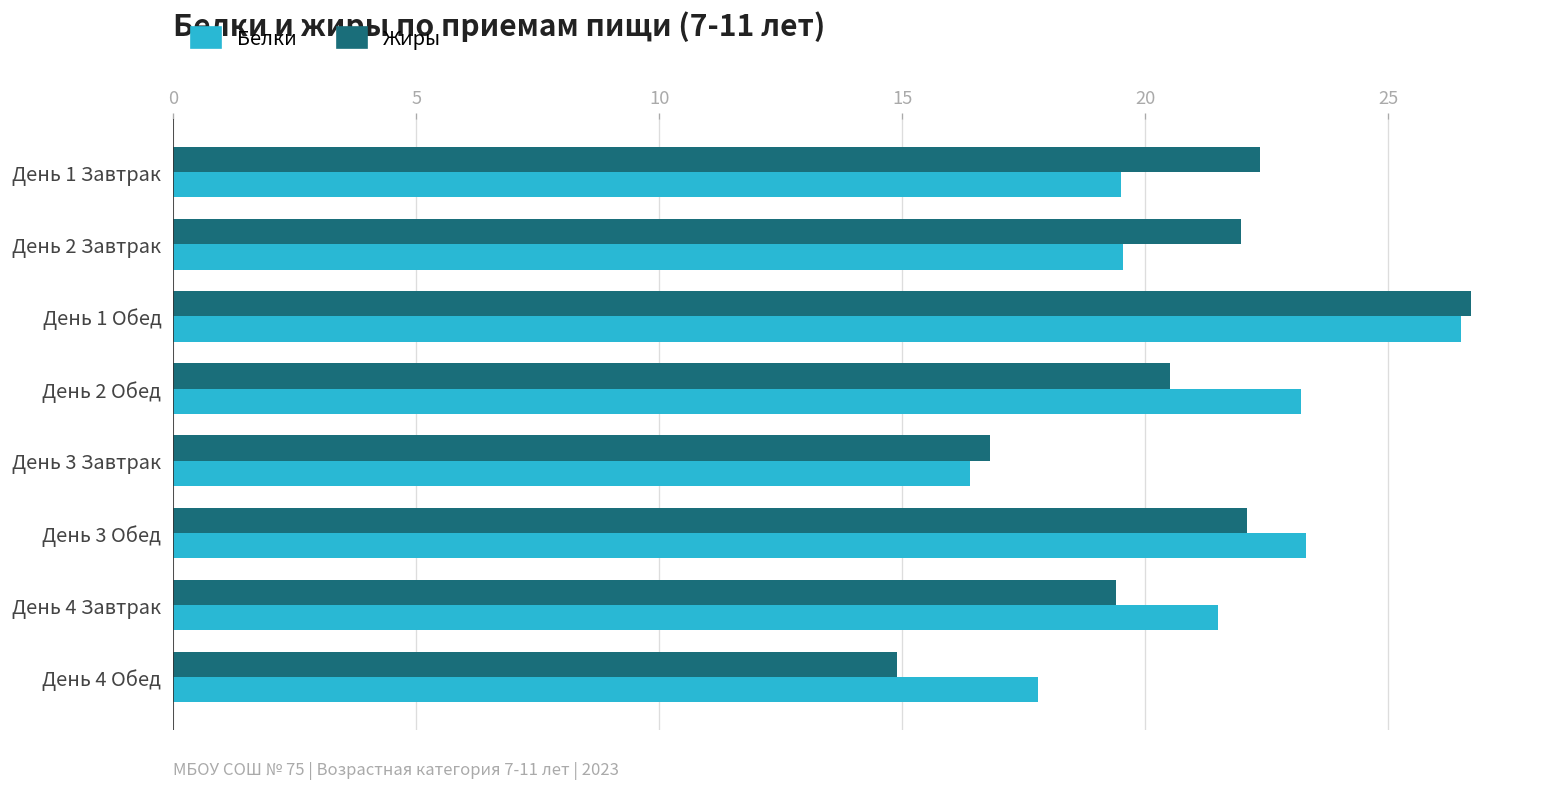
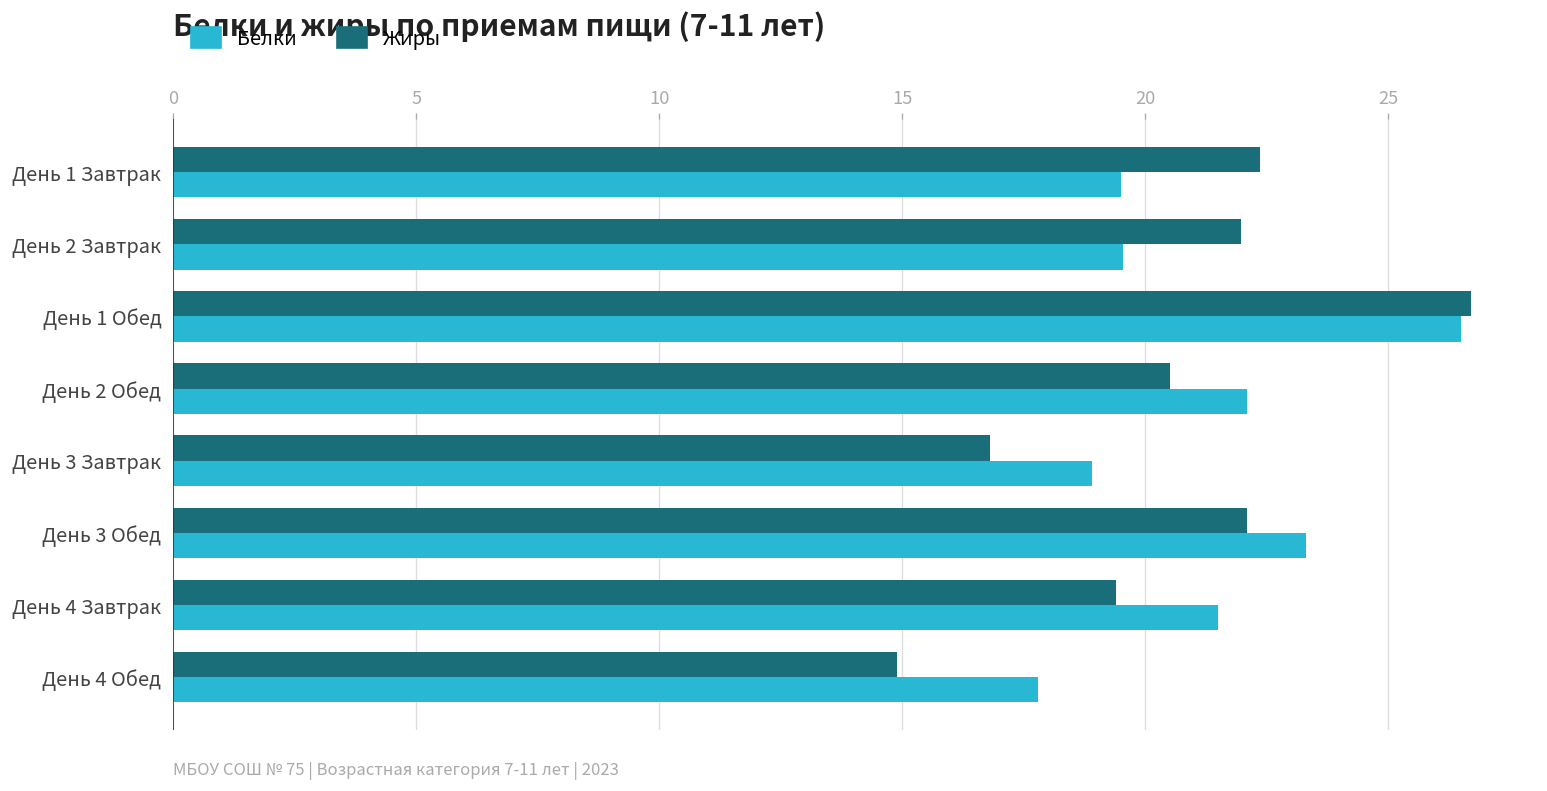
  {
    "Белки": {
      "День 1 Завтрак": 19.5,
      "День 2 Завтрак": 19.5,
      "День 1 Обед": 26.5,
-     "День 2 Обед": 23.2,
-     "День 3 Завтрак": 16.4,
+     "День 2 Обед": 22.1,
+     "День 3 Завтрак": 18.9,
      "День 3 Обед": 23.3,
      "День 4 Завтрак": 21.5,
      "День 4 Обед": 17.8
    },
    "Жиры": {
      "День 1 Завтрак": 22.4,
      "День 2 Завтрак": 22.0,
      "День 1 Обед": 26.7,
      "День 2 Обед": 20.5,
      "День 3 Завтрак": 16.8,
      "День 3 Обед": 22.1,
      "День 4 Завтрак": 19.4,
      "День 4 Обед": 14.9
    }
  }
